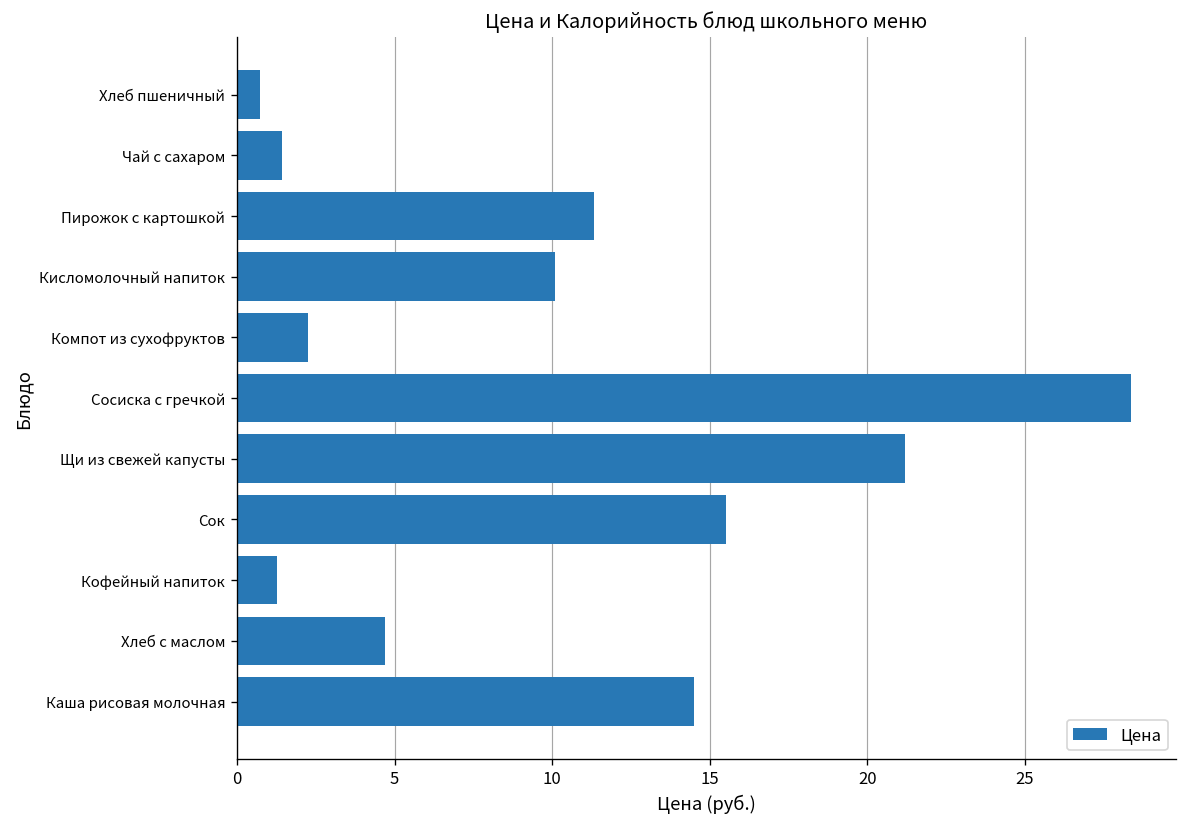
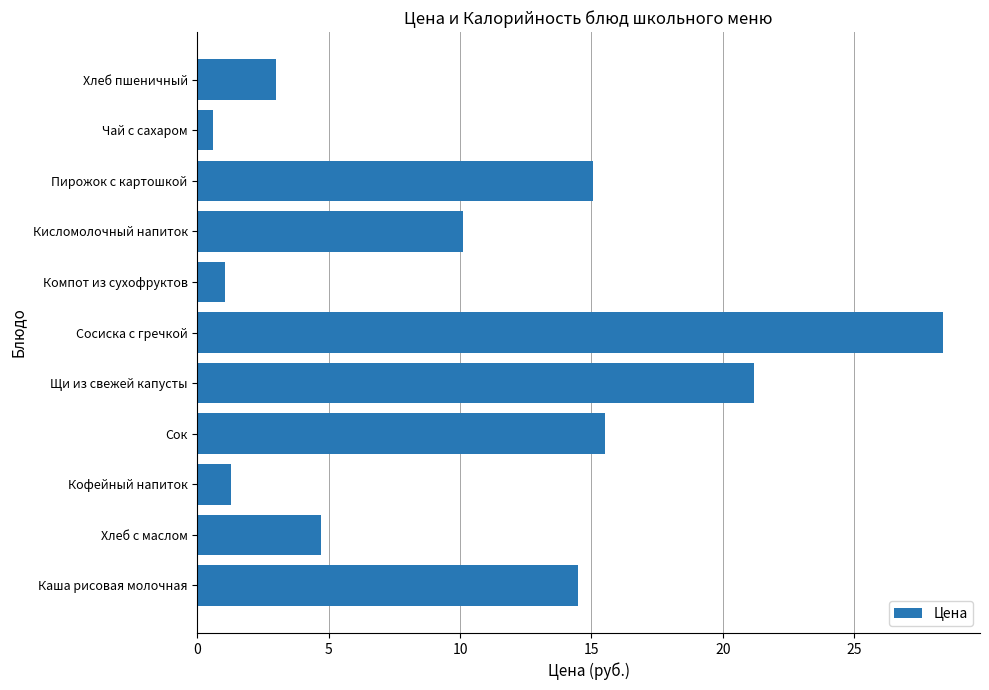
  {
-   "Хлеб пшеничный": 0.7,
-   "Чай с сахаром": 1.4,
-   "Пирожок с картошкой": 11.3,
+   "Хлеб пшеничный": 3.0,
+   "Чай с сахаром": 0.6,
+   "Пирожок с картошкой": 15.1,
    "Кисломолочный напиток": 10.1,
-   "Компот из сухофруктов": 2.3,
+   "Компот из сухофруктов": 1.1,
    "Сосиска с гречкой": 28.4,
    "Щи из свежей капусты": 21.2,
    "Сок": 15.5,
    "Кофейный напиток": 1.3,
    "Хлеб с маслом": 4.7,
    "Каша рисовая молочная": 14.5
  }
